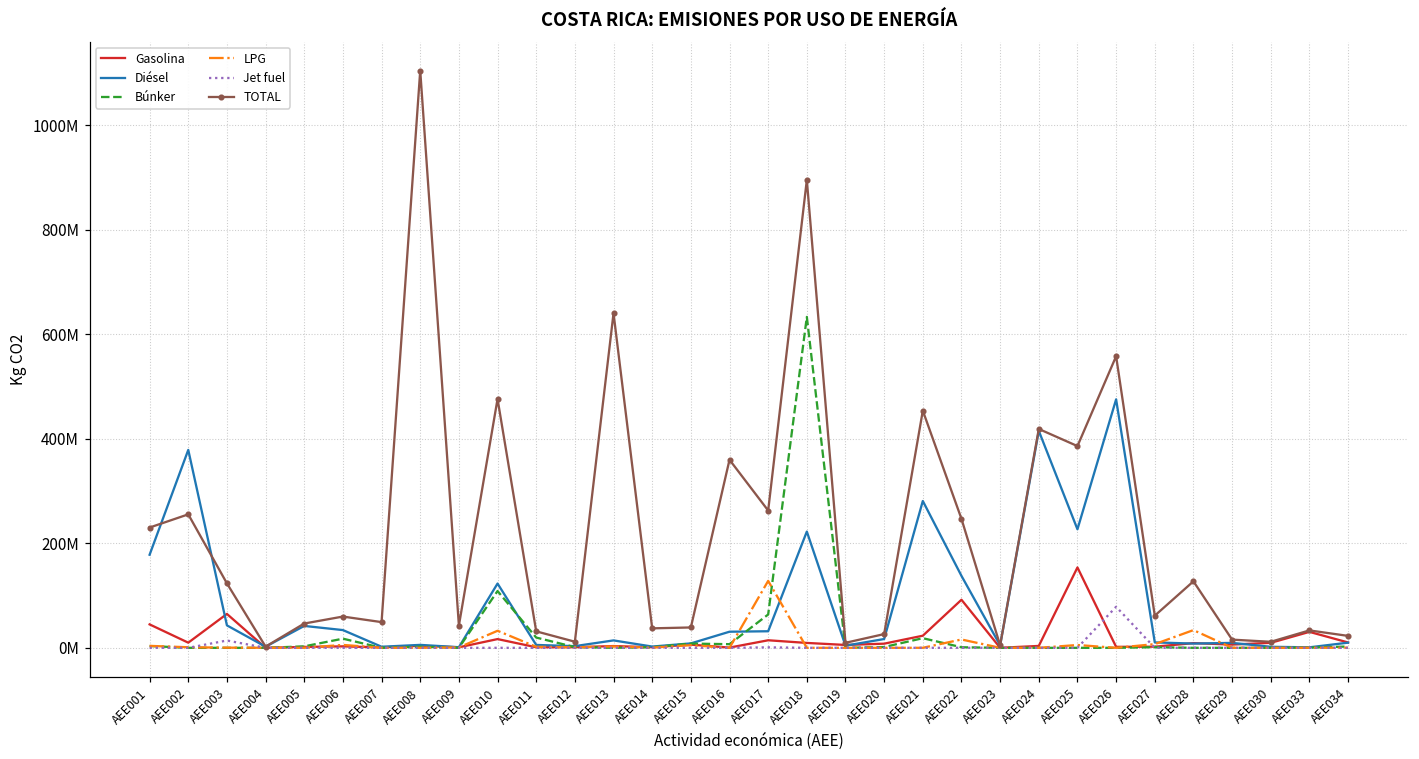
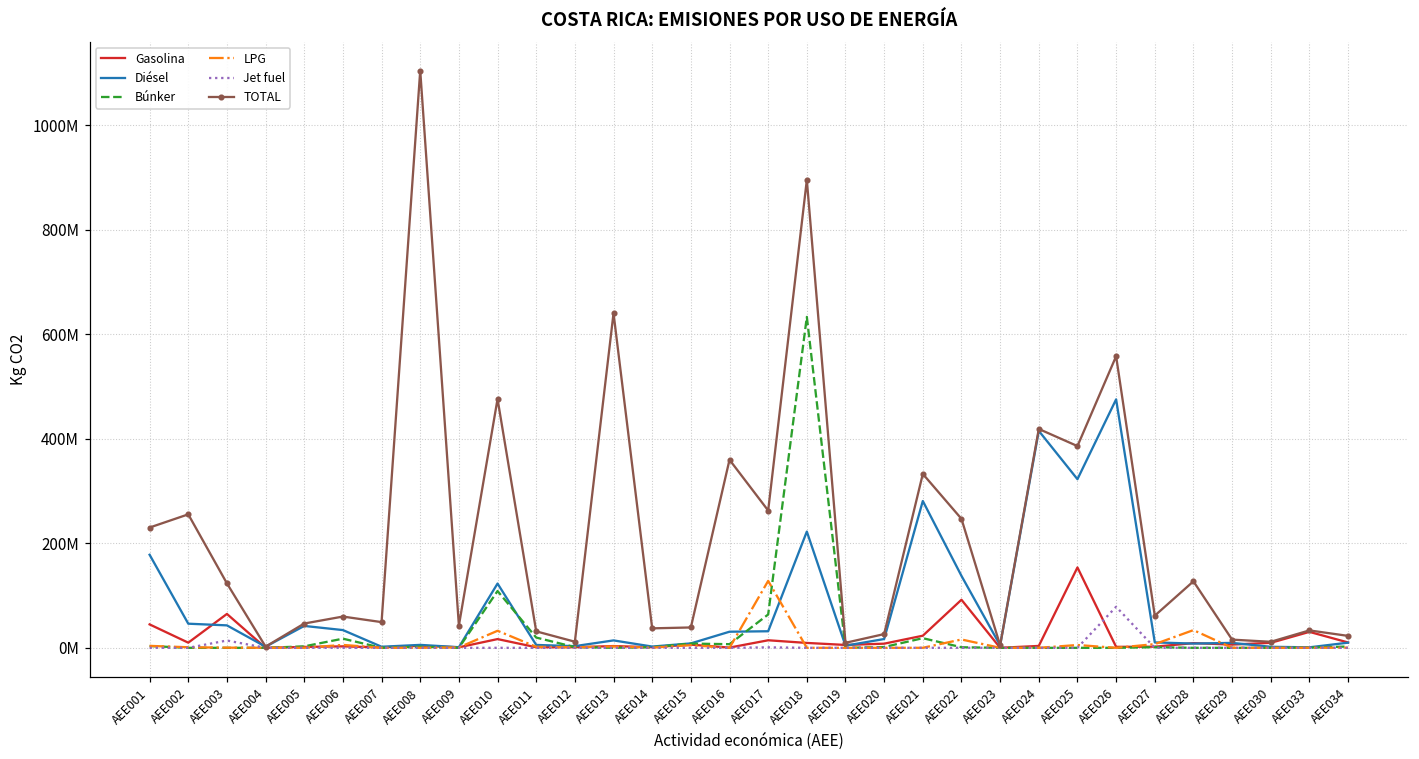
  {
    "Gasolina": {
      "AEE001": 40000000,
      "AEE002": 10000000,
      "AEE003": 60000000,
      "AEE010": 20000000,
      "AEE017": 10000000,
      "AEE018": 10000000,
      "AEE020": 10000000,
      "AEE022": 90000000,
      "AEE025": 150000000
    },
    "Diésel": {
      "AEE001": 180000000,
-     "AEE002": 380000000,
+     "AEE002": 50000000,
      "AEE003": 40000000,
      "AEE006": 30000000,
      "AEE010": 120000000,
      "AEE013": 10000000,
      "AEE016": 30000000,
      "AEE017": 30000000,
      "AEE018": 220000000,
      "AEE020": 20000000,
      "AEE021": 280000000,
      "AEE022": 140000000,
-     "AEE025": 230000000,
+     "AEE025": 320000000,
      "AEE026": 480000000
    },
    "Búnker": {
      "AEE006": 20000000,
      "AEE010": 110000000,
      "AEE011": 20000000,
      "AEE016": 10000000,
      "AEE017": 60000000,
      "AEE018": 630000000
    },
    "LPG": {
      "AEE010": 30000000,
      "AEE017": 130000000,
      "AEE022": 20000000,
      "AEE028": 30000000
    },
    "Jet fuel": {
      "AEE003": 10000000,
      "AEE010": 0,
      "AEE017": 0,
      "AEE026": 80000000
    },
    "TOTAL": {
      "AEE001": 230000000,
      "AEE002": 260000000,
      "AEE003": 120000000,
      "AEE006": 60000000,
      "AEE007": 50000000,
      "AEE008": 1100000000,
      "AEE009": 40000000,
      "AEE010": 480000000,
      "AEE011": 30000000,
      "AEE012": 10000000,
      "AEE013": 640000000,
      "AEE014": 40000000,
      "AEE015": 40000000,
      "AEE016": 360000000,
      "AEE017": 260000000,
      "AEE018": 890000000,
      "AEE020": 30000000,
-     "AEE021": 450000000,
+     "AEE021": 330000000,
      "AEE022": 250000000,
      "AEE025": 390000000,
      "AEE026": 560000000,
      "AEE027": 60000000,
      "AEE028": 130000000,
      "AEE029": 20000000,
      "AEE034": 20000000
    }
  }
